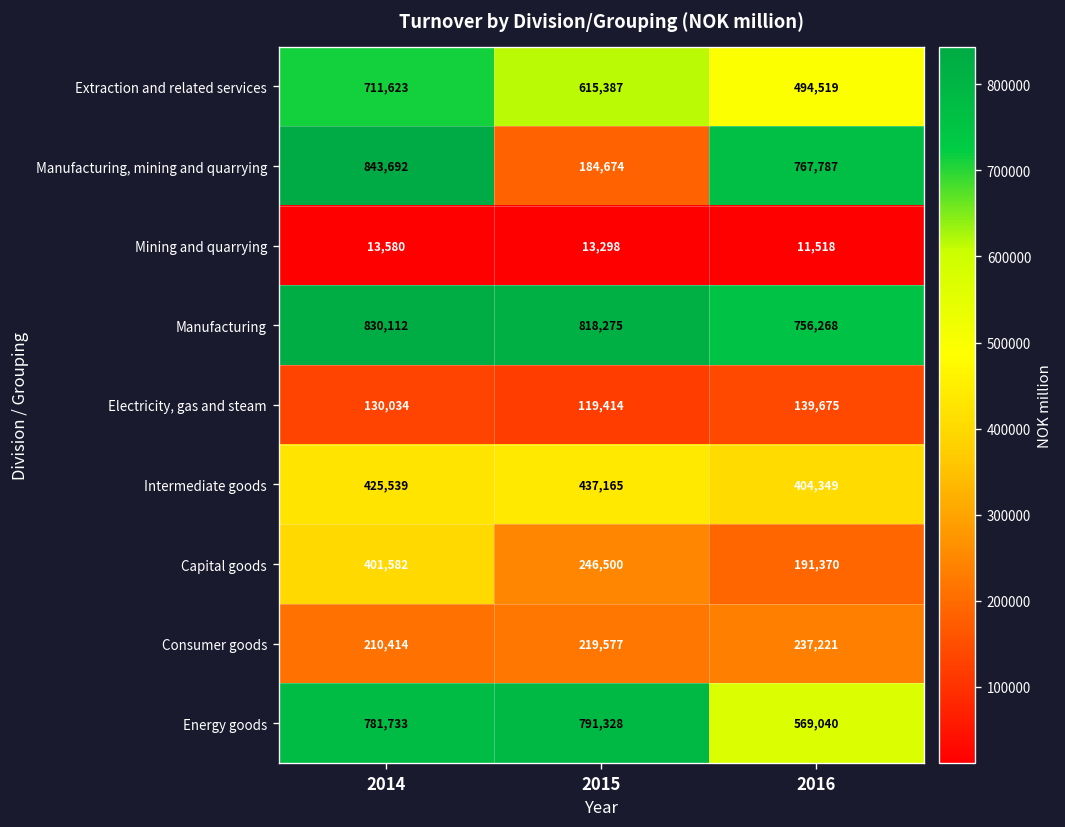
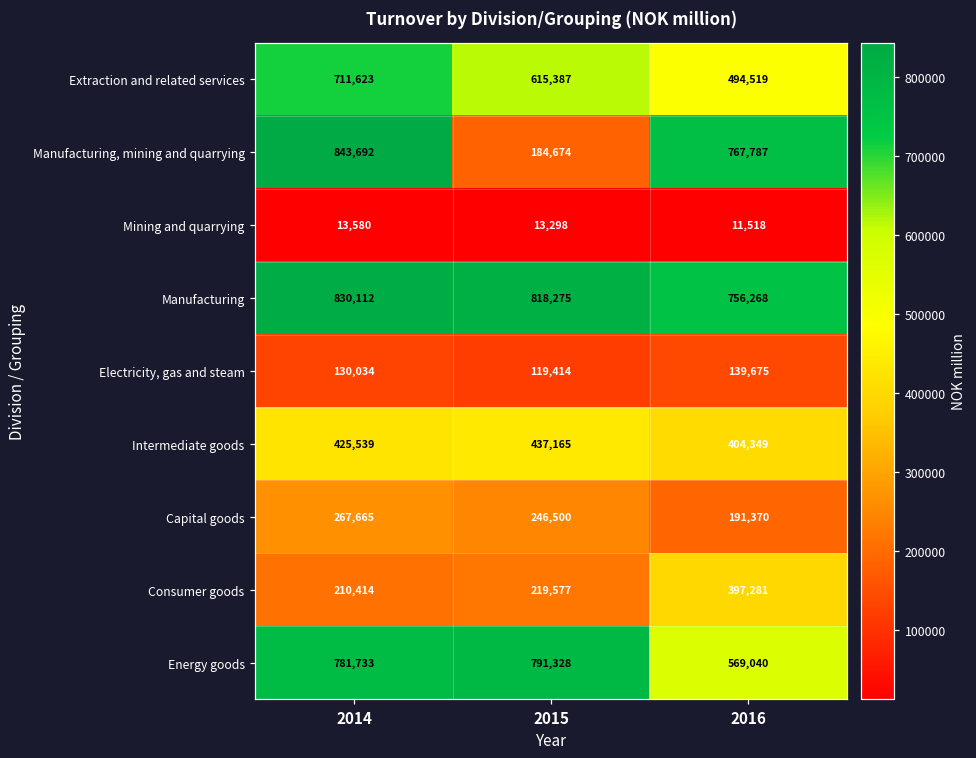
  {
    "Extraction and related services": {
      "2014": "711,623",
      "2015": "615,387",
      "2016": "494,519"
    },
    "Manufacturing, mining and quarrying": {
      "2014": "843,692",
      "2015": "184,674",
      "2016": "767,787"
    },
    "Mining and quarrying": {
      "2014": "13,580",
      "2015": "13,298",
      "2016": "11,518"
    },
    "Manufacturing": {
      "2014": "830,112",
      "2015": "818,275",
      "2016": "756,268"
    },
    "Electricity, gas and steam": {
      "2014": "130,034",
      "2015": "119,414",
      "2016": "139,675"
    },
    "Intermediate goods": {
      "2014": "425,539",
      "2015": "437,165",
      "2016": "404,349"
    },
    "Capital goods": {
-     "2014": "401,582",
+     "2014": "267,665",
      "2015": "246,500",
      "2016": "191,370"
    },
    "Consumer goods": {
      "2014": "210,414",
      "2015": "219,577",
-     "2016": "237,221"
+     "2016": "397,281"
    },
    "Energy goods": {
      "2014": "781,733",
      "2015": "791,328",
      "2016": "569,040"
    }
  }
